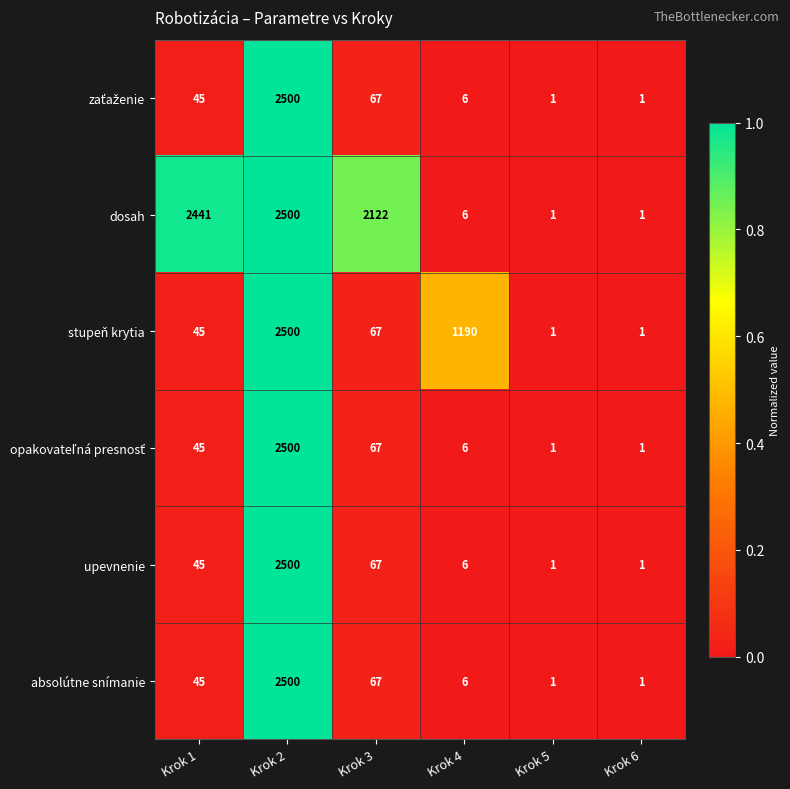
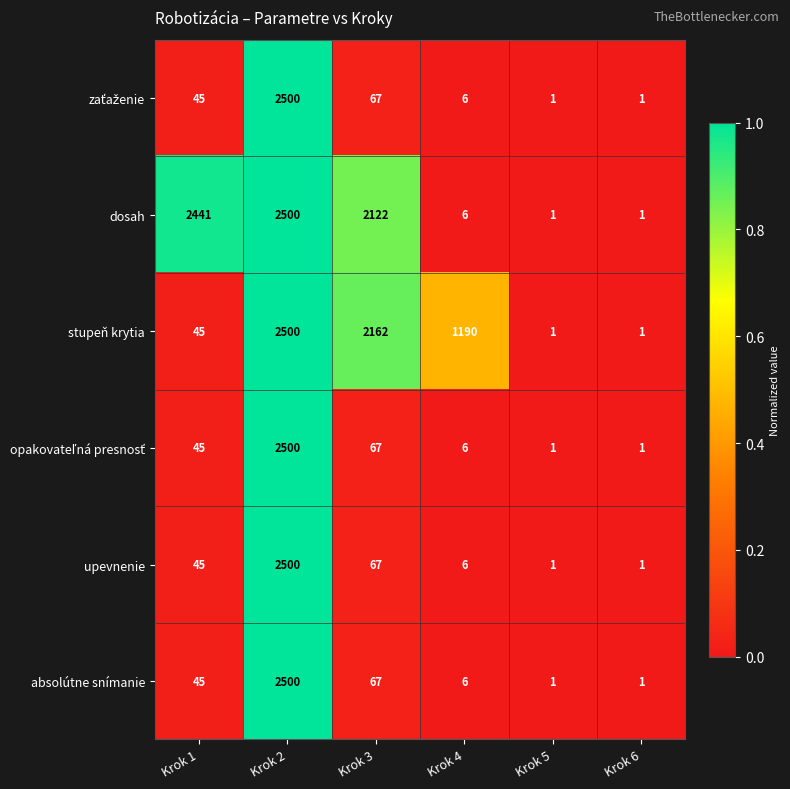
  {
    "zaťaženie": {
      "Krok 1": 45,
      "Krok 2": 2500,
      "Krok 3": 67,
      "Krok 4": 6,
      "Krok 5": 1,
      "Krok 6": 1
    },
    "dosah": {
      "Krok 1": 2441,
      "Krok 2": 2500,
      "Krok 3": 2122,
      "Krok 4": 6,
      "Krok 5": 1,
      "Krok 6": 1
    },
    "stupeň krytia": {
      "Krok 1": 45,
      "Krok 2": 2500,
-     "Krok 3": 67,
+     "Krok 3": 2162,
      "Krok 4": 1190,
      "Krok 5": 1,
      "Krok 6": 1
    },
    "opakovateľná presnosť": {
      "Krok 1": 45,
      "Krok 2": 2500,
      "Krok 3": 67,
      "Krok 4": 6,
      "Krok 5": 1,
      "Krok 6": 1
    },
    "upevnenie": {
      "Krok 1": 45,
      "Krok 2": 2500,
      "Krok 3": 67,
      "Krok 4": 6,
      "Krok 5": 1,
      "Krok 6": 1
    },
    "absolútne snímanie": {
      "Krok 1": 45,
      "Krok 2": 2500,
      "Krok 3": 67,
      "Krok 4": 6,
      "Krok 5": 1,
      "Krok 6": 1
    }
  }
